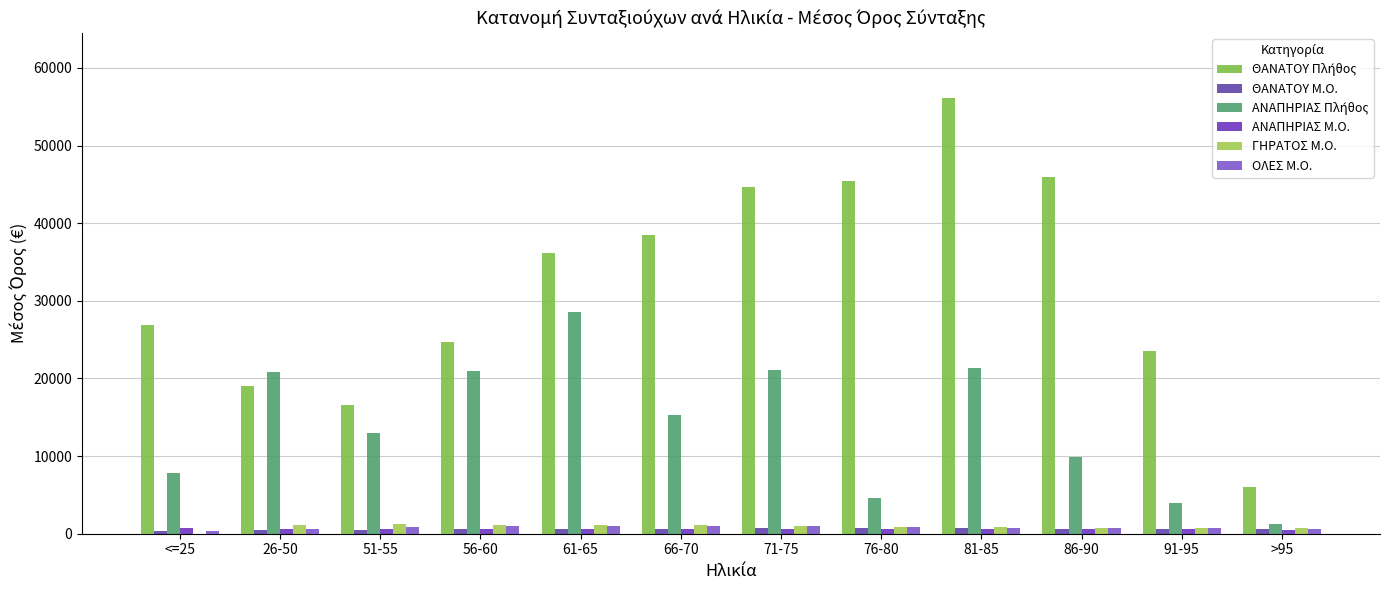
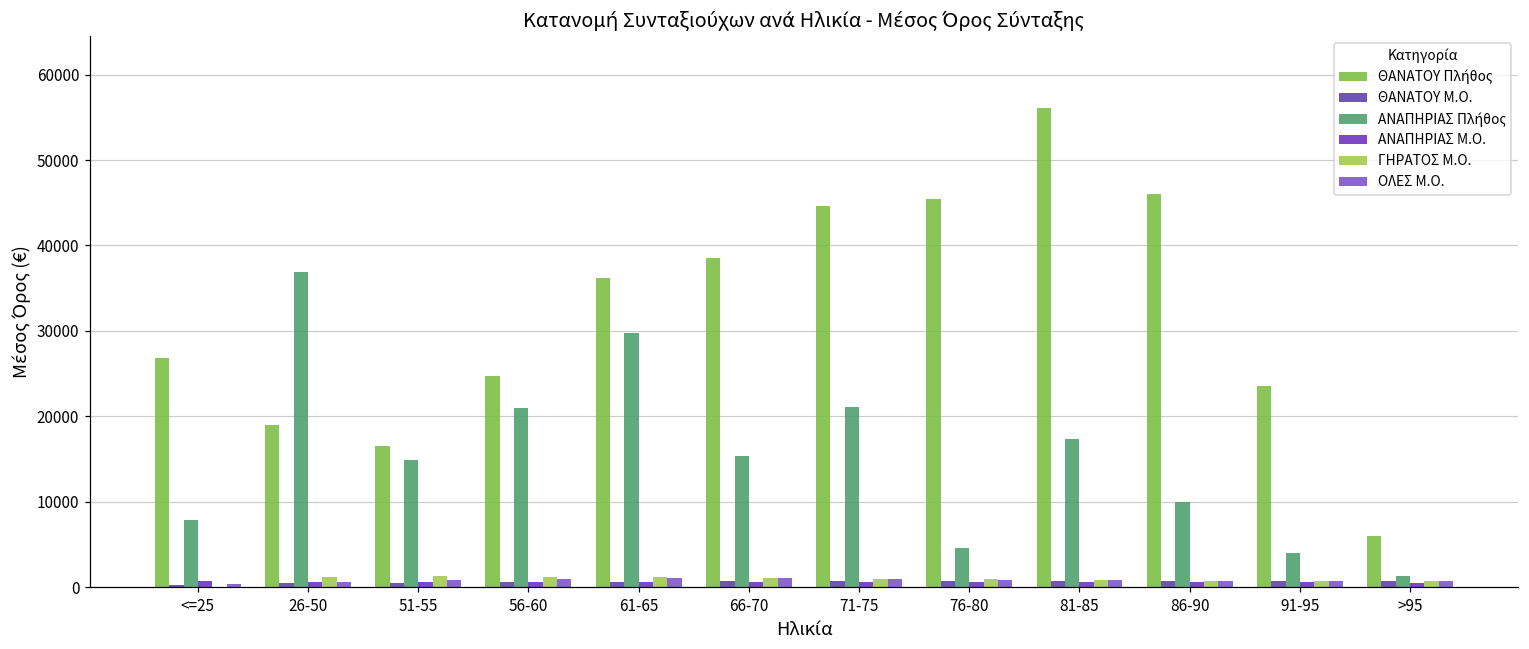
  {
    "ΑΝΑΠΗΡΙΑΣ Πλήθος": {
      "<=25": 8000,
-     "26-50": 21000,
-     "51-55": 13000,
+     "26-50": 37000,
+     "51-55": 15000,
      "56-60": 21000,
-     "61-65": 29000,
+     "61-65": 30000,
      "66-70": 15000,
      "71-75": 21000,
      "76-80": 5000,
-     "81-85": 21000,
+     "81-85": 17000,
      "86-90": 10000,
      "91-95": 4000,
      ">95": 1000
    }
  }
